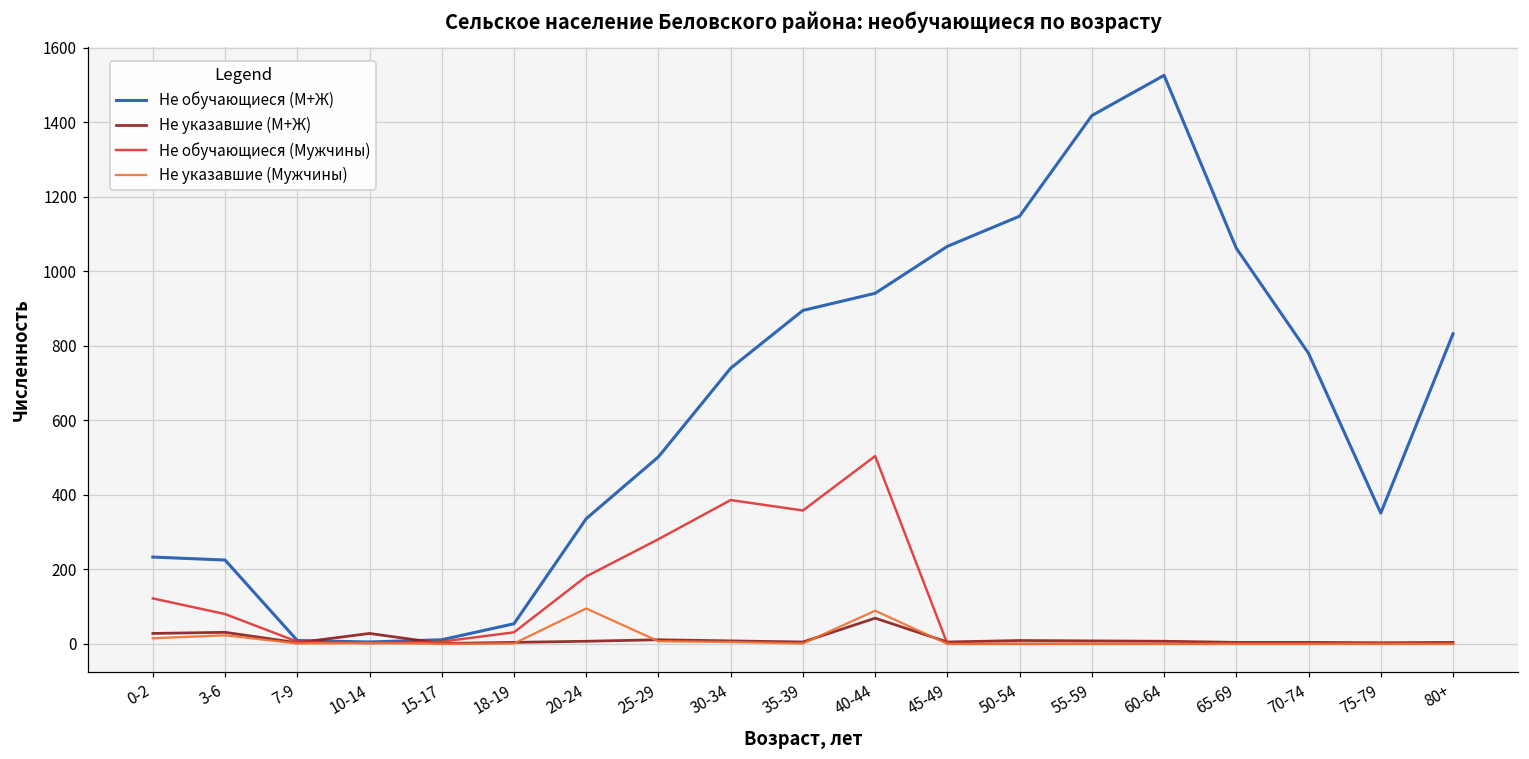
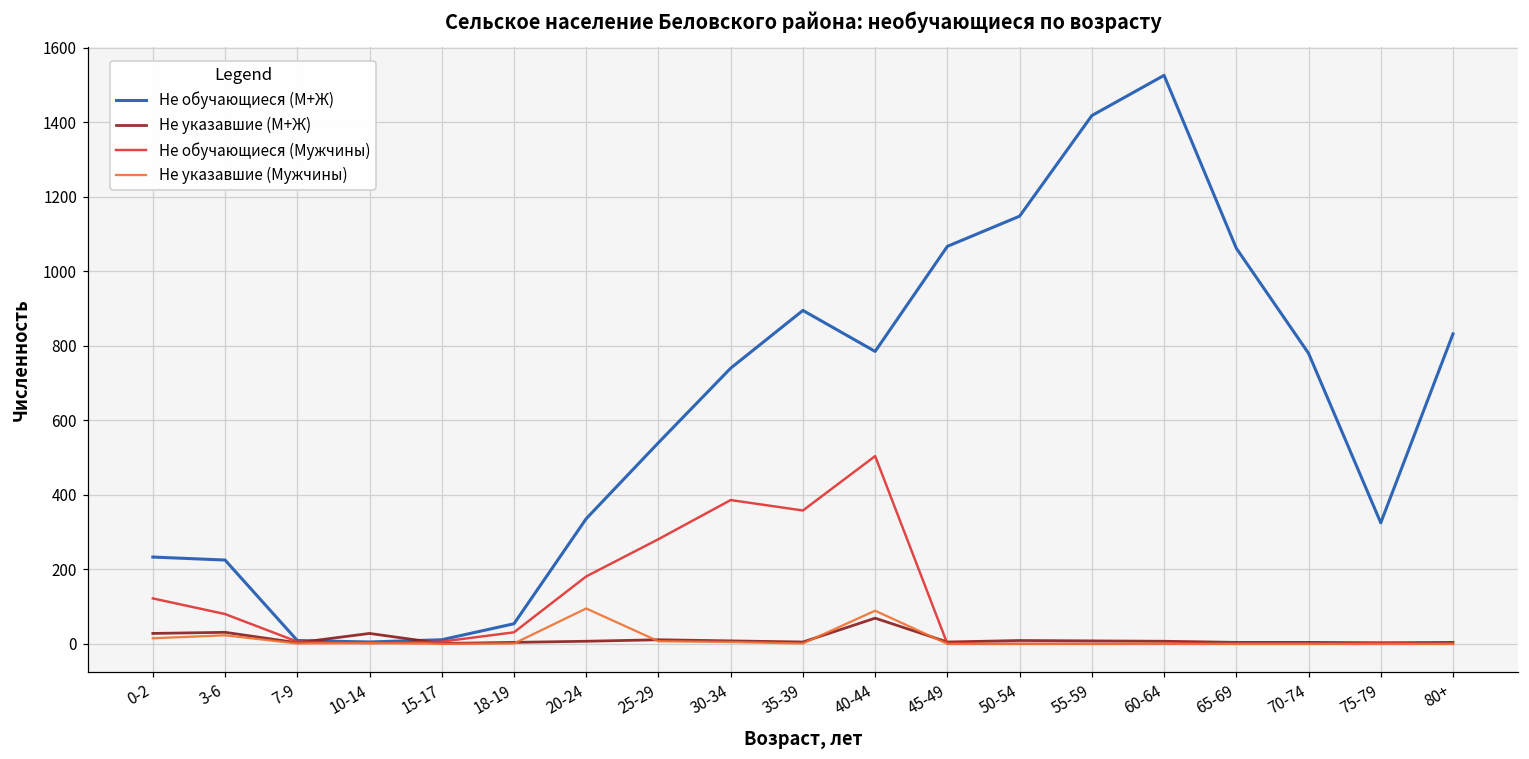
  {
    "Не обучающиеся (М+Ж)": {
      "0-2": 230,
      "3-6": 230,
      "18-19": 50,
      "20-24": 340,
-     "25-29": 500,
+     "25-29": 540,
      "30-34": 740,
      "35-39": 900,
-     "40-44": 940,
+     "40-44": 790,
      "45-49": 1070,
      "50-54": 1150,
      "55-59": 1420,
      "60-64": 1530,
      "65-69": 1060,
      "70-74": 780,
-     "75-79": 350,
+     "75-79": 330,
      "80+": 830
    },
    "Не указавшие (М+Ж)": {
      "0-2": 30,
      "3-6": 30,
      "10-14": 30,
      "20-24": 10,
      "40-44": 70,
      "50-54": 10,
      "55-59": 10
    },
    "Не обучающиеся (Мужчины)": {
      "0-2": 120,
      "3-6": 80,
      "18-19": 30,
      "20-24": 180,
      "25-29": 280,
      "30-34": 390,
      "35-39": 360,
      "40-44": 500
    },
    "Не указавшие (Мужчины)": {
      "0-2": 20,
      "3-6": 20,
      "20-24": 100,
      "40-44": 90
    }
  }
